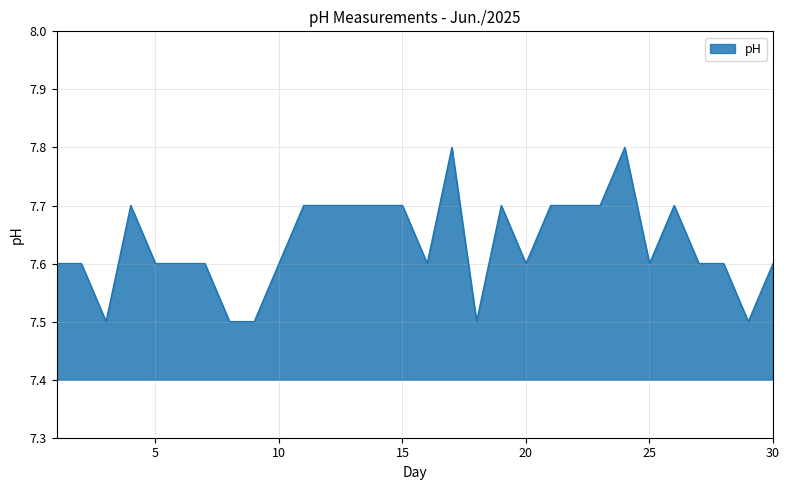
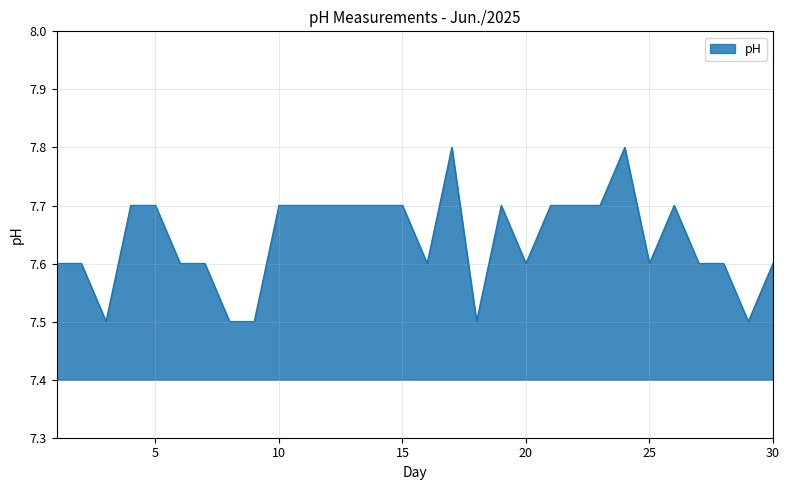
  {
-   "5": 7.6,
-   "10": 7.6,
+   "5": 7.7,
+   "10": 7.7,
    "15": 7.7,
    "20": 7.6,
    "25": 7.6,
    "30": 7.6
  }
